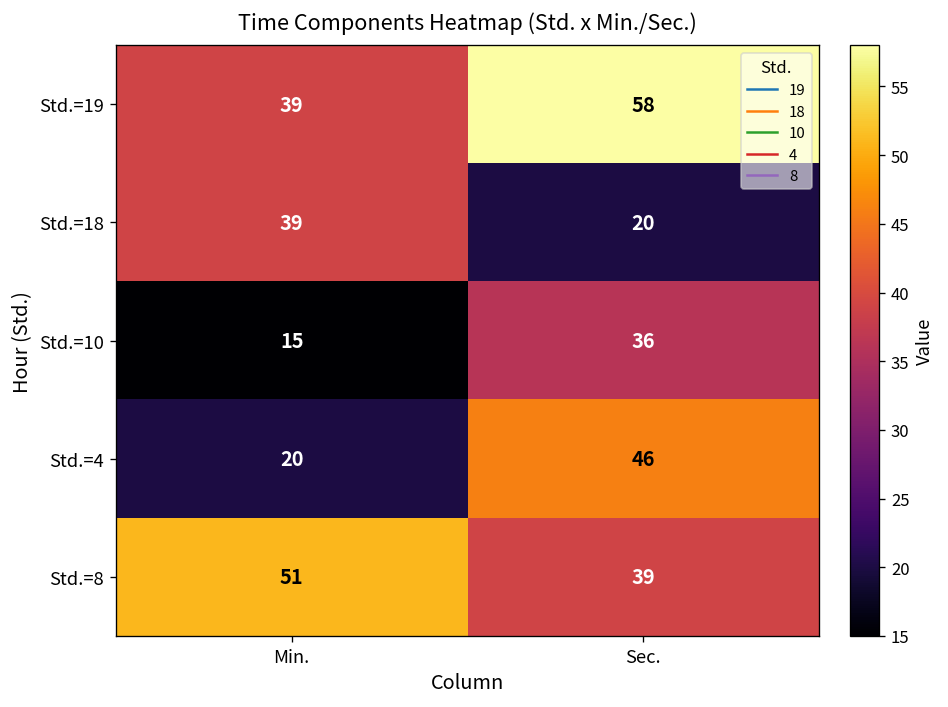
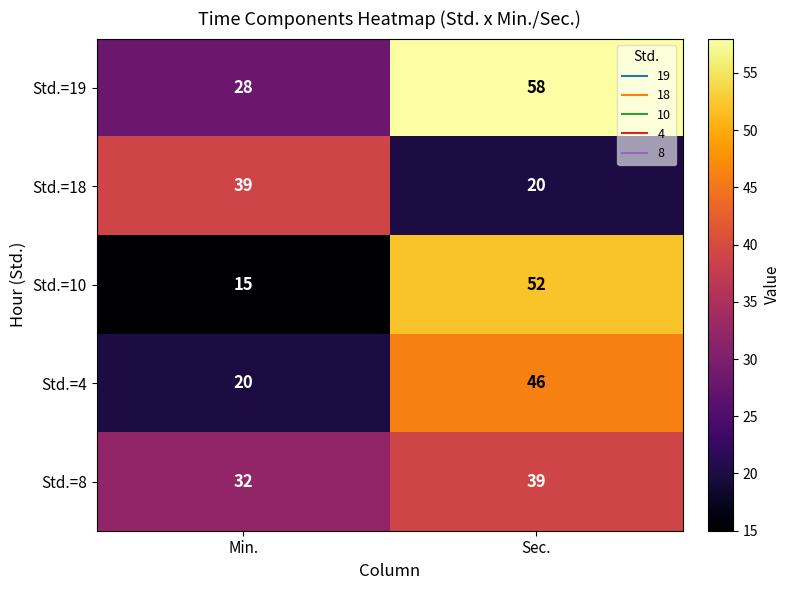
  {
    "Std.=19": {
-     "Min.": 39,
+     "Min.": 28,
      "Sec.": 58
    },
    "Std.=18": {
      "Min.": 39,
      "Sec.": 20
    },
    "Std.=10": {
      "Min.": 15,
-     "Sec.": 36
+     "Sec.": 52
    },
    "Std.=4": {
      "Min.": 20,
      "Sec.": 46
    },
    "Std.=8": {
-     "Min.": 51,
+     "Min.": 32,
      "Sec.": 39
    }
  }
